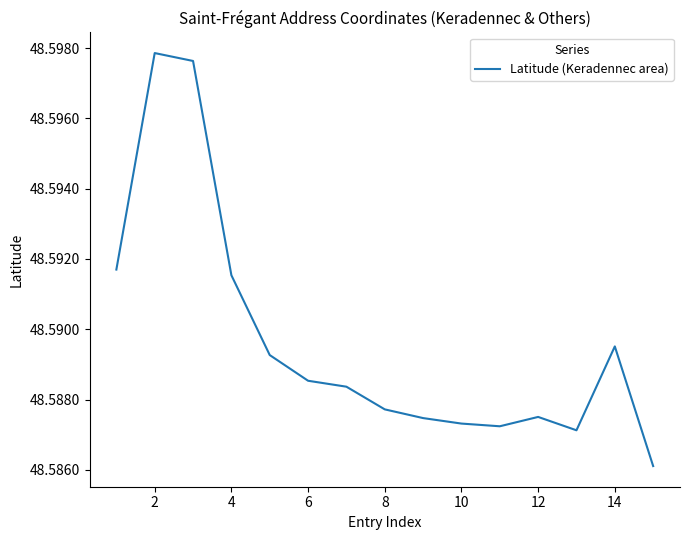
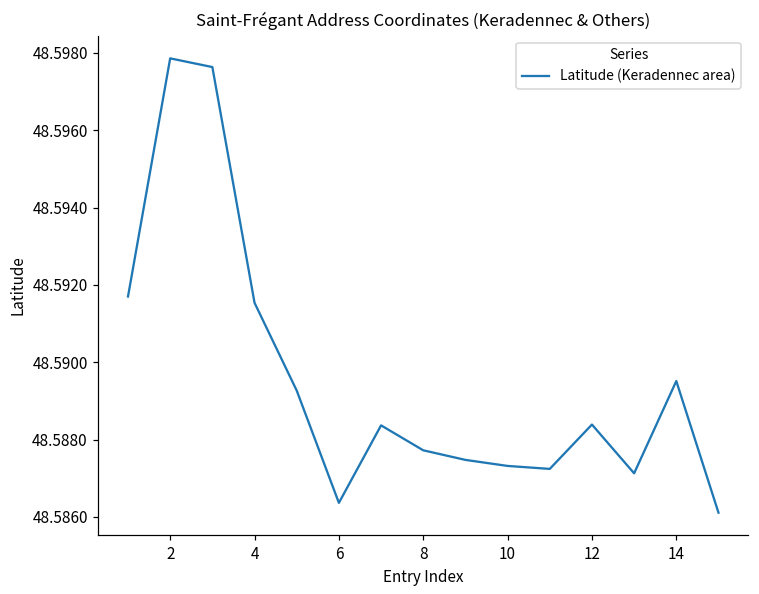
  {
    "2": 48.5979,
    "4": 48.5915,
-   "6": 48.5885,
+   "6": 48.5864,
    "8": 48.5877,
    "10": 48.5873,
-   "12": 48.5875,
+   "12": 48.5884,
    "14": 48.5895
  }
